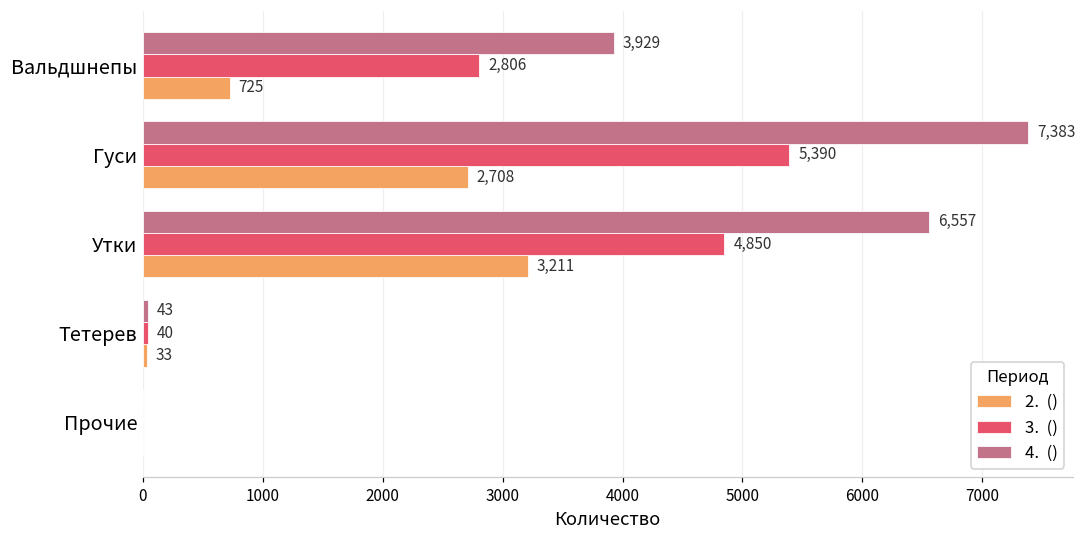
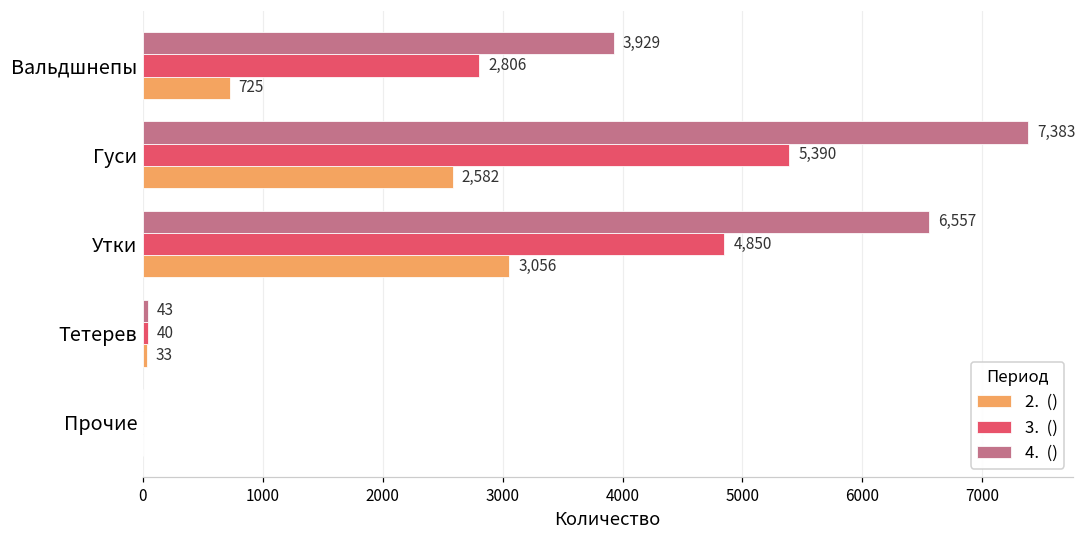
  {
    "2. ()": {
      "Вальдшнепы": "725",
-     "Гуси": "2,708",
-     "Утки": "3,211",
+     "Гуси": "2,582",
+     "Утки": "3,056",
      "Тетерев": "33"
    }
  }
